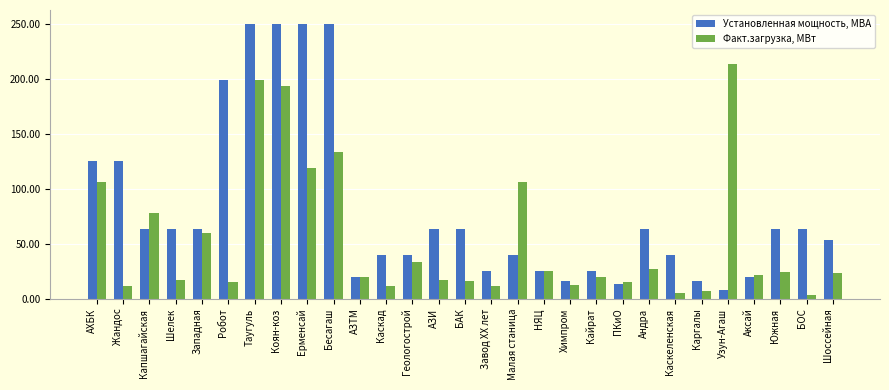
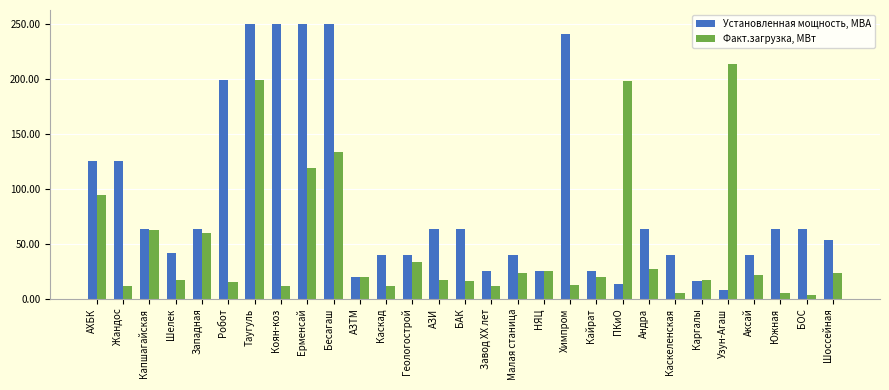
  {
    "Установленная мощность, МВА": {
      "АХБК": 125,
      "Жандос": 125,
      "Капшагайская": 63,
-     "Шелек": 63,
+     "Шелек": 42,
      "Западная": 63,
      "Робот": 199,
      "Таугуль": 250,
      "Коян-коз": 250,
      "Ерменсай": 250,
      "Бесагаш": 250,
      "АЗТМ": 20,
      "Каскад": 40,
      "Геологострой": 40,
      "АЗИ": 63,
      "БАК": 63,
      "Завод XX лет": 25,
      "Малая станица": 40,
      "НЯЦ": 25,
-     "Химпром": 16,
+     "Химпром": 241,
      "Кайрат": 25,
      "ПКиО": 13,
      "Андра": 63,
      "Каскеленская": 40,
      "Каргалы": 16,
      "Узун-Агаш": 8,
-     "Аксай": 20,
+     "Аксай": 40,
      "Южная": 63,
      "БОС": 63,
      "Шоссейная": 53
    },
    "Факт.загрузка, МВт": {
-     "АХБК": 106,
+     "АХБК": 95,
      "Жандос": 11,
-     "Капшагайская": 78,
+     "Капшагайская": 63,
      "Шелек": 17,
      "Западная": 60,
      "Робот": 15,
      "Таугуль": 199,
-     "Коян-коз": 194,
+     "Коян-коз": 12,
      "Ерменсай": 119,
      "Бесагаш": 133,
      "АЗТМ": 20,
      "Каскад": 12,
      "Геологострой": 33,
      "АЗИ": 18,
      "БАК": 16,
      "Завод XX лет": 11,
-     "Малая станица": 106,
+     "Малая станица": 24,
      "НЯЦ": 26,
      "Химпром": 12,
      "Кайрат": 20,
-     "ПКиО": 15,
+     "ПКиО": 198,
      "Андра": 27,
      "Каскеленская": 5,
-     "Каргалы": 7,
+     "Каргалы": 17,
      "Узун-Агаш": 213,
      "Аксай": 21,
-     "Южная": 24,
+     "Южная": 5,
      "БОС": 3,
      "Шоссейная": 23
    }
  }
